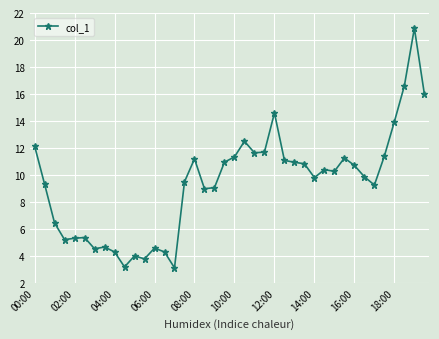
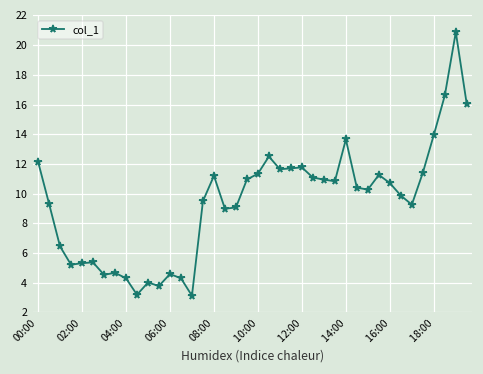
  {
    "00:00": 12.2,
    "02:00": 5.3,
    "04:00": 4.3,
    "06:00": 4.6,
    "08:00": 11.2,
    "10:00": 11.3,
-   "12:00": 14.6,
-   "14:00": 9.8,
+   "12:00": 11.8,
+   "14:00": 13.7,
    "16:00": 10.7,
    "18:00": 14.0
  }
